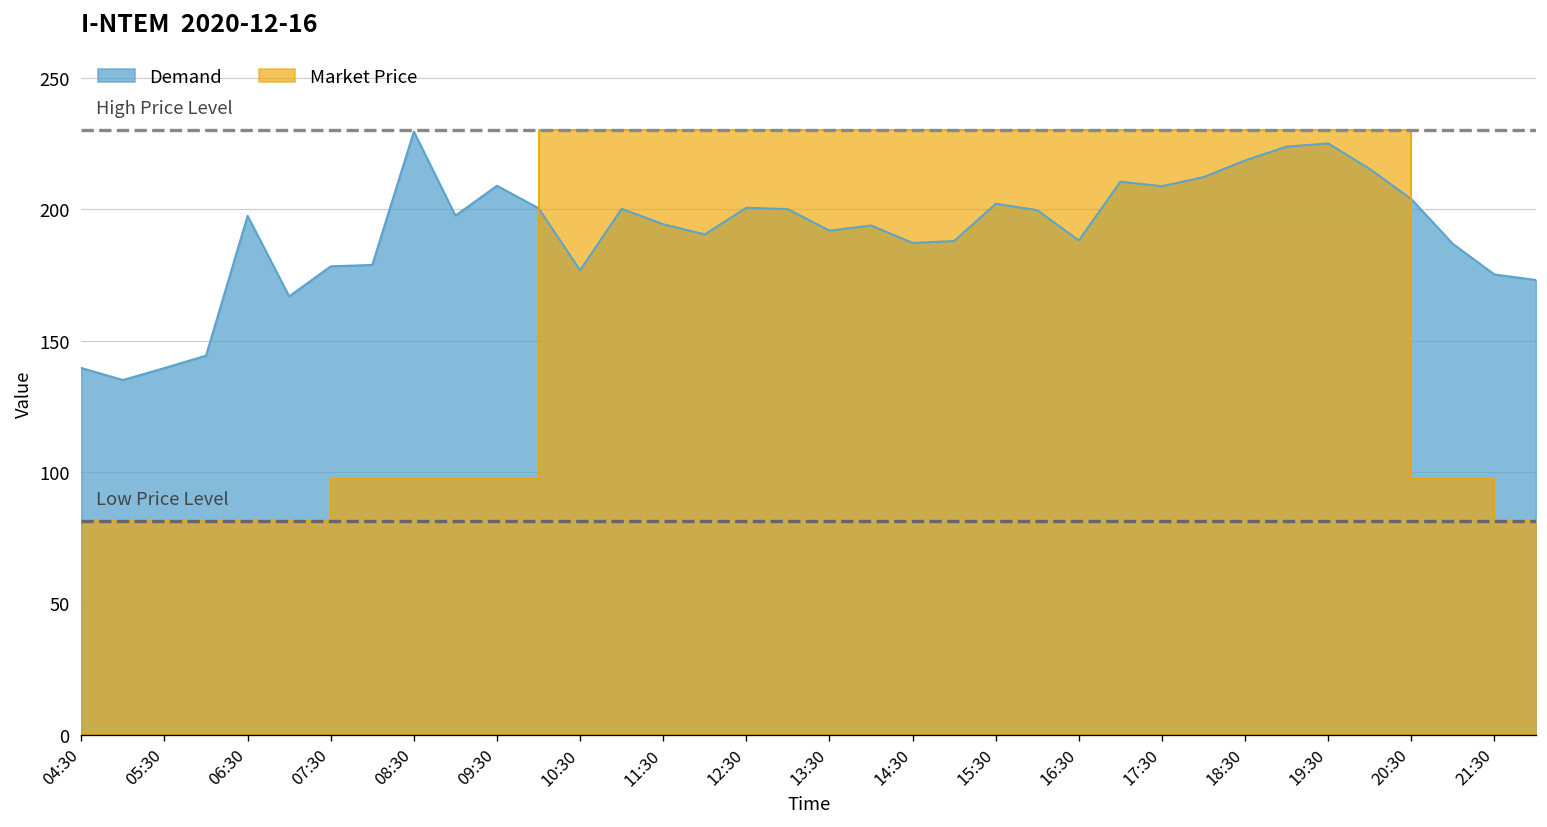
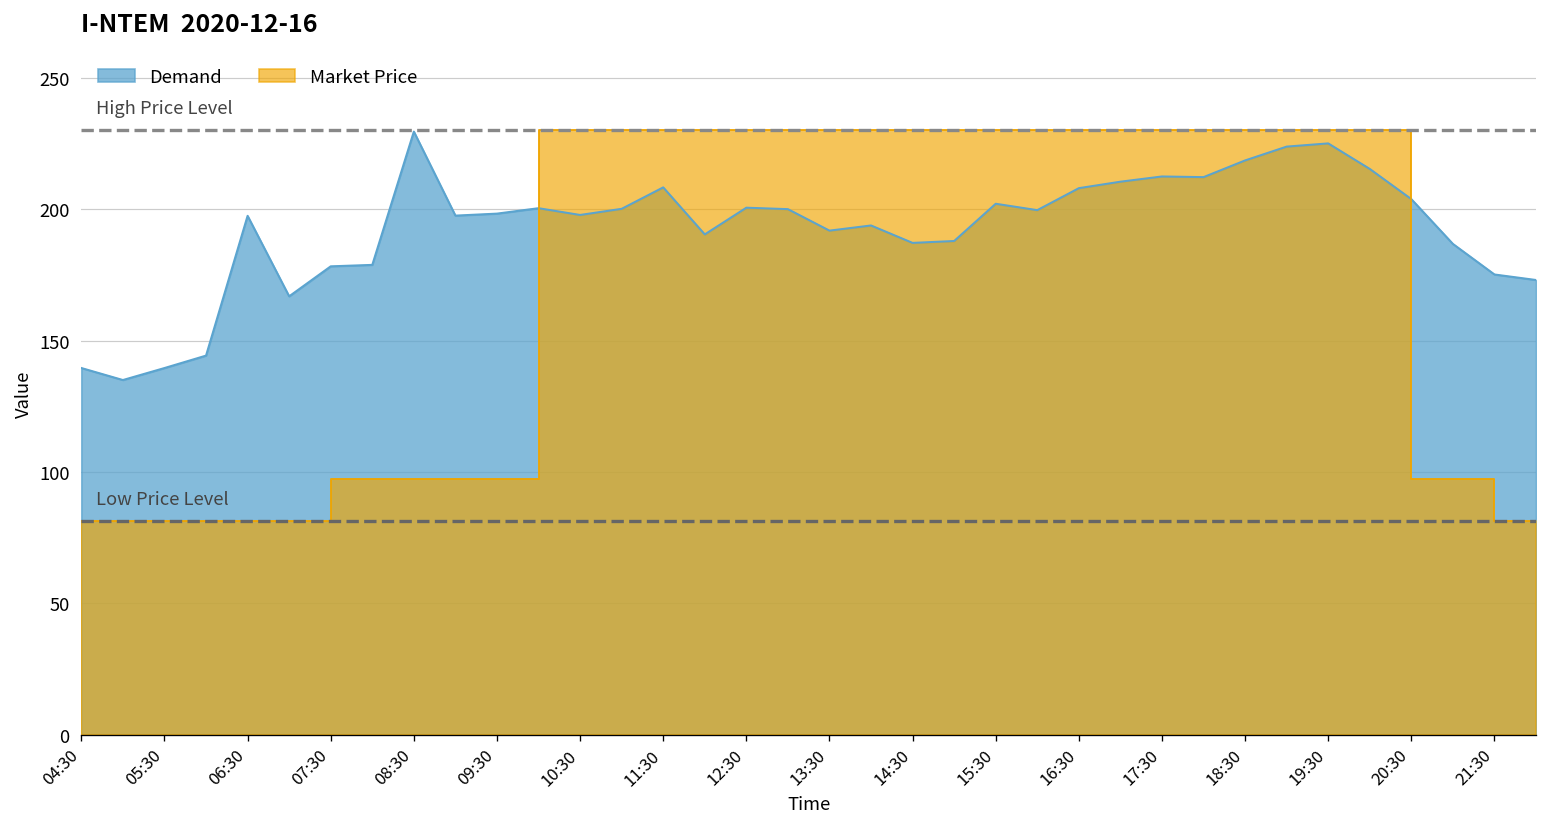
  {
    "Demand": {
      "04:30": 140,
      "05:30": 140,
      "06:30": 197,
      "07:30": 178,
      "08:30": 230,
-     "09:30": 209,
-     "10:30": 177,
-     "11:30": 194,
+     "09:30": 198,
+     "10:30": 198,
+     "11:30": 208,
      "12:30": 201,
      "13:30": 192,
      "14:30": 187,
      "15:30": 202,
-     "16:30": 188,
-     "17:30": 209,
+     "16:30": 208,
+     "17:30": 212,
      "18:30": 219,
      "19:30": 225,
      "20:30": 204,
      "21:30": 175
    }
  }
